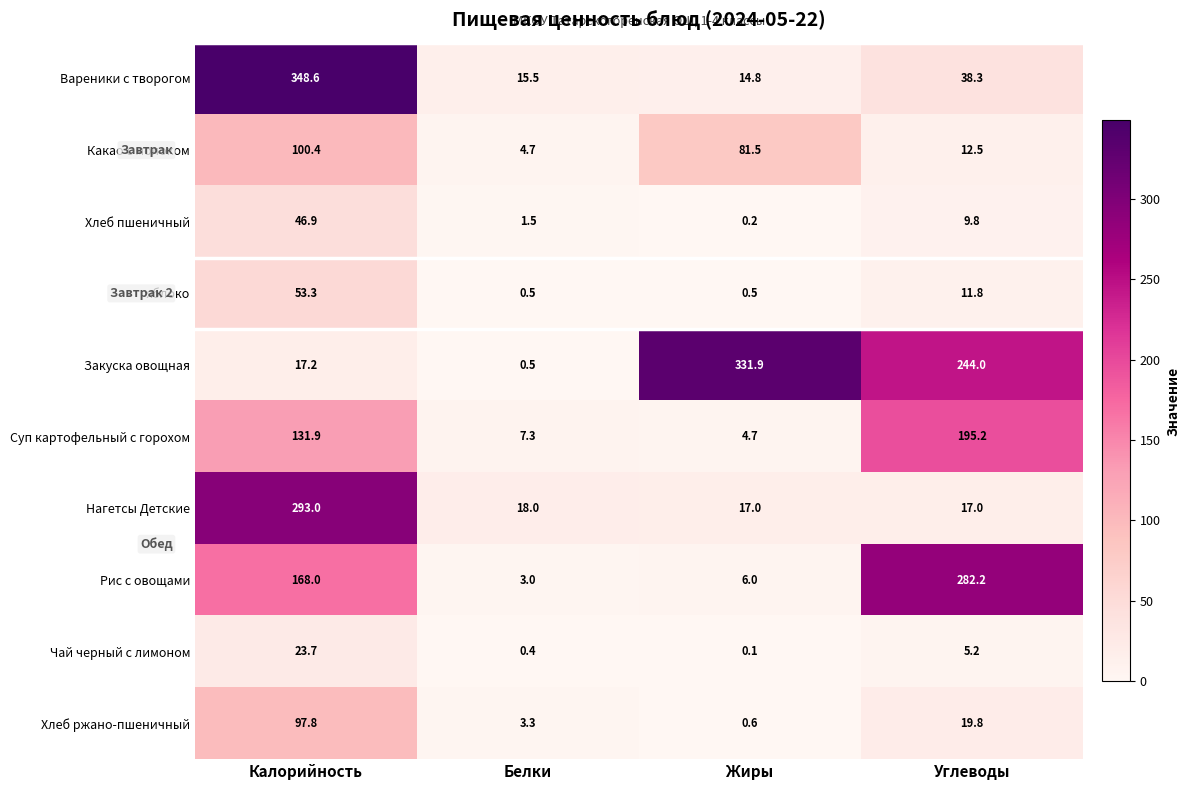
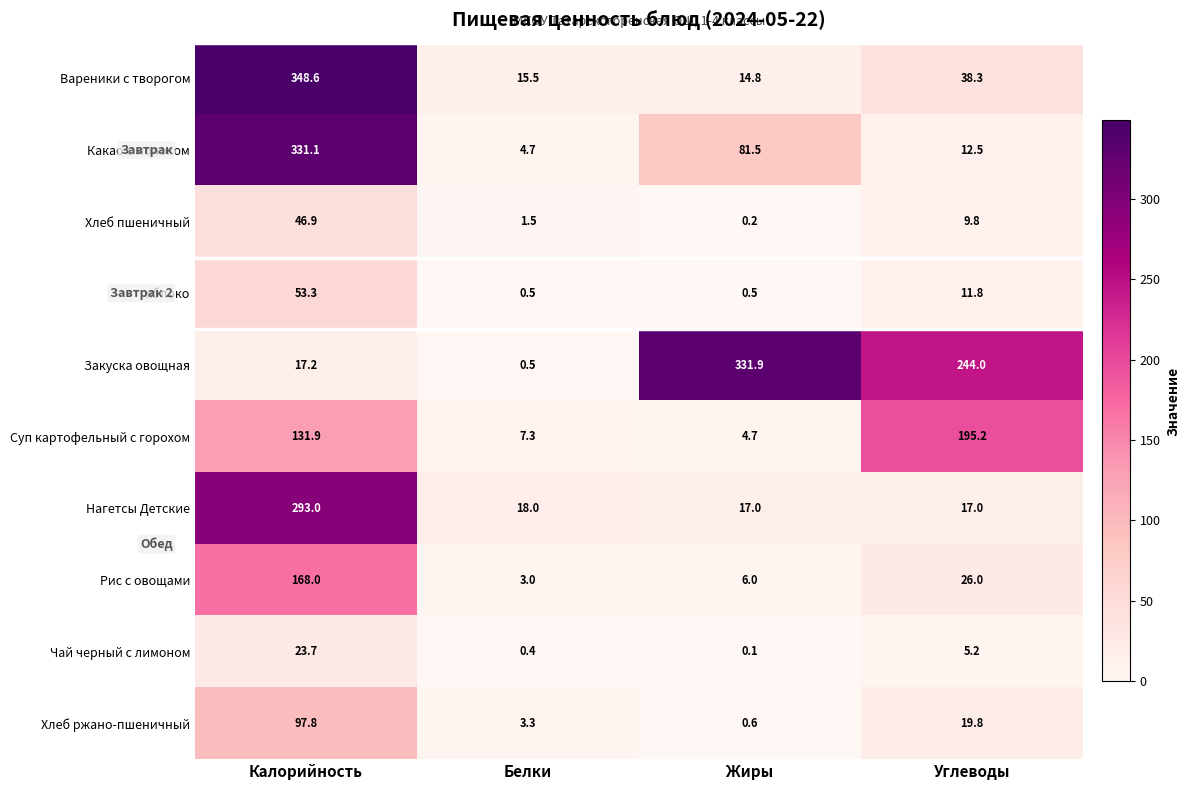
  {
    "Вареники с творогом": {
      "Калорийность": 348.6,
      "Белки": 15.5,
      "Жиры": 14.8,
      "Углеводы": 38.3
    },
    "Какао с молоком": {
-     "Калорийность": 100.4,
+     "Калорийность": 331.1,
      "Белки": 4.7,
      "Жиры": 81.5,
      "Углеводы": 12.5
    },
    "Хлеб пшеничный": {
      "Калорийность": 46.9,
      "Белки": 1.5,
      "Жиры": 0.2,
      "Углеводы": 9.8
    },
    "яблоко": {
      "Калорийность": 53.3,
      "Белки": 0.5,
      "Жиры": 0.5,
      "Углеводы": 11.8
    },
    "Закуска овощная": {
      "Калорийность": 17.2,
      "Белки": 0.5,
      "Жиры": 331.9,
      "Углеводы": 244.0
    },
    "Суп картофельный с горохом": {
      "Калорийность": 131.9,
      "Белки": 7.3,
      "Жиры": 4.7,
      "Углеводы": 195.2
    },
    "Нагетсы Детские": {
      "Калорийность": 293.0,
      "Белки": 18.0,
      "Жиры": 17.0,
      "Углеводы": 17.0
    },
    "Рис с овощами": {
      "Калорийность": 168.0,
      "Белки": 3.0,
      "Жиры": 6.0,
-     "Углеводы": 282.2
+     "Углеводы": 26.0
    },
    "Чай черный с лимоном": {
      "Калорийность": 23.7,
      "Белки": 0.4,
      "Жиры": 0.1,
      "Углеводы": 5.2
    },
    "Хлеб ржано-пшеничный": {
      "Калорийность": 97.8,
      "Белки": 3.3,
      "Жиры": 0.6,
      "Углеводы": 19.8
    }
  }
